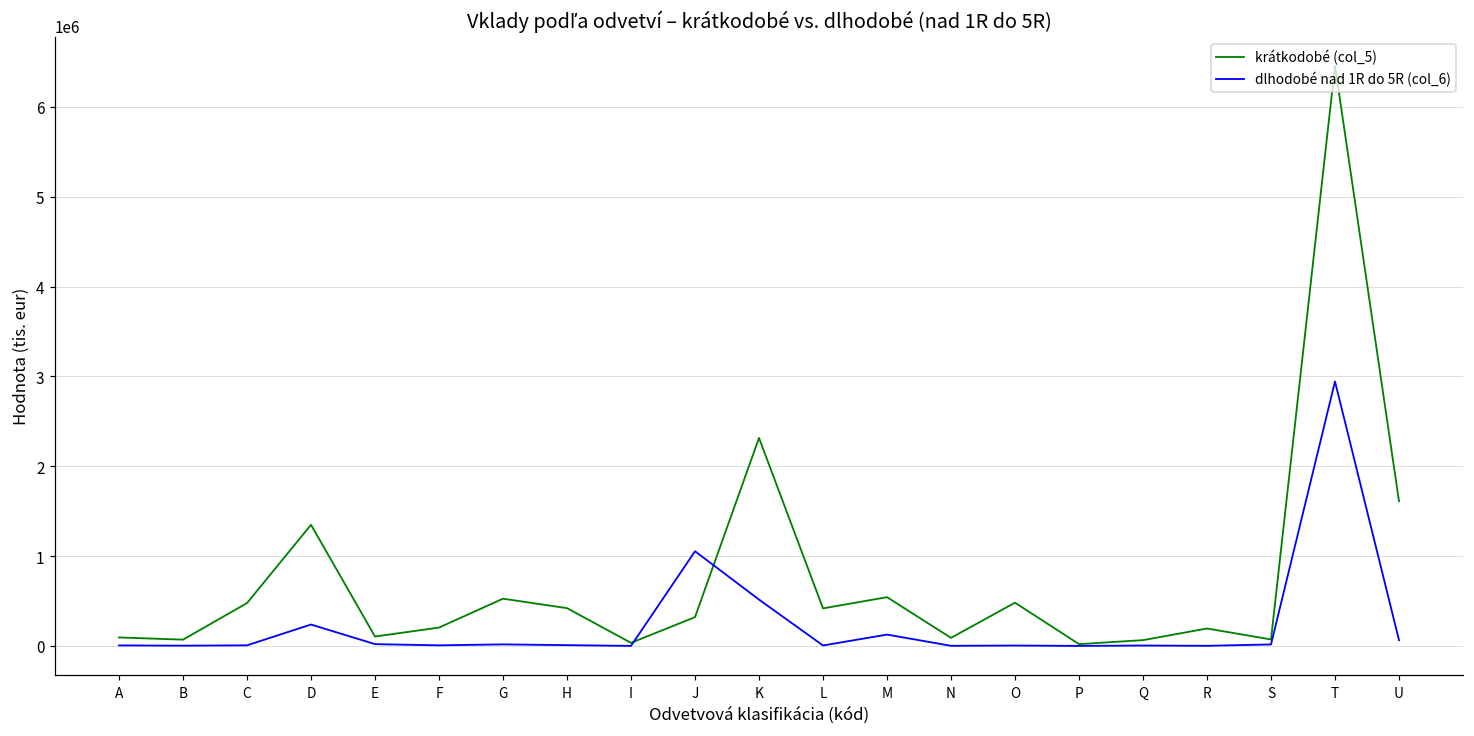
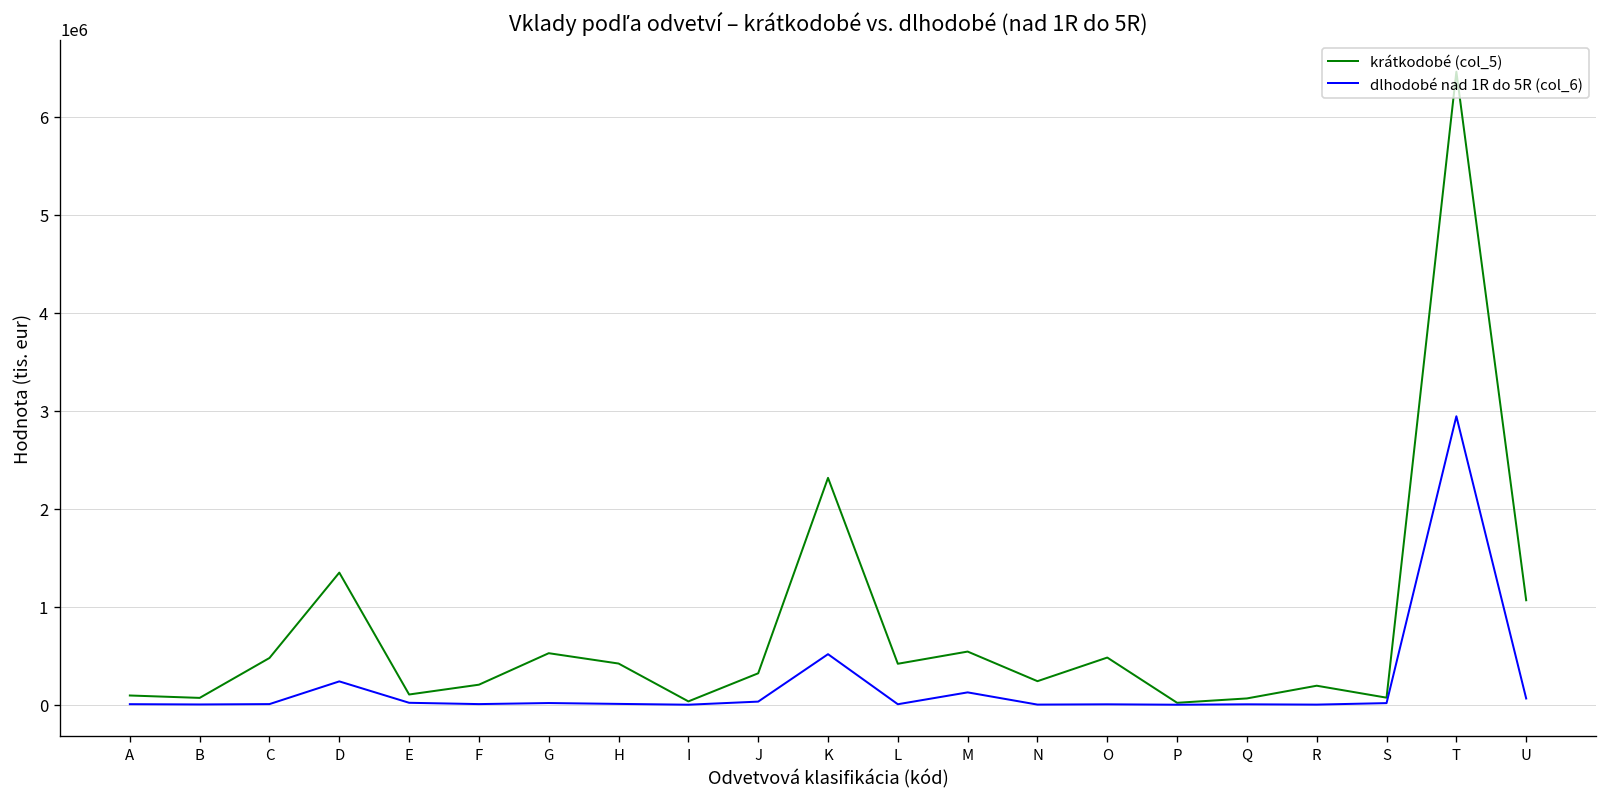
  {
    "krátkodobé (col_5)": {
      "A": 100000,
      "B": 100000,
      "C": 500000,
      "D": 1300000,
      "E": 100000,
      "F": 200000,
      "G": 500000,
      "H": 400000,
      "I": 0,
      "J": 300000,
      "K": 2300000,
      "L": 400000,
      "M": 500000,
-     "N": 100000,
+     "N": 200000,
      "O": 500000,
      "Q": 100000,
      "R": 200000,
      "S": 100000,
-     "U": 1600000
+     "U": 1100000
    },
    "dlhodobé nad 1R do 5R (col_6)": {
      "A": 0,
      "B": 0,
      "C": 0,
      "D": 200000,
      "E": 0,
      "F": 0,
      "G": 0,
      "H": 0,
      "I": 0,
-     "J": 1100000,
+     "J": 0,
      "K": 500000,
      "L": 0,
      "M": 100000,
      "N": 0,
      "O": 0,
      "Q": 0,
      "R": 0,
      "S": 0,
      "T": 2900000,
      "U": 100000
    }
  }
